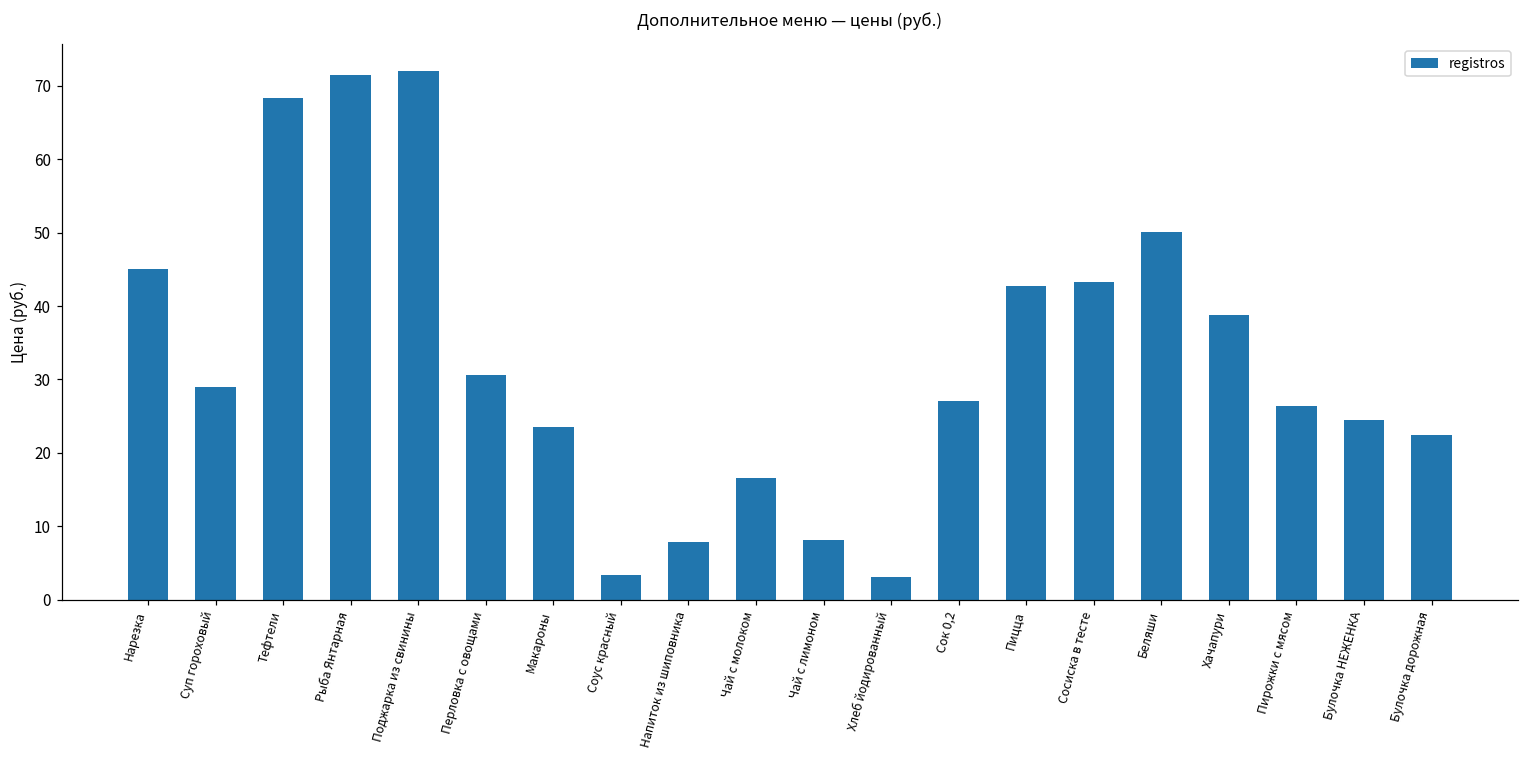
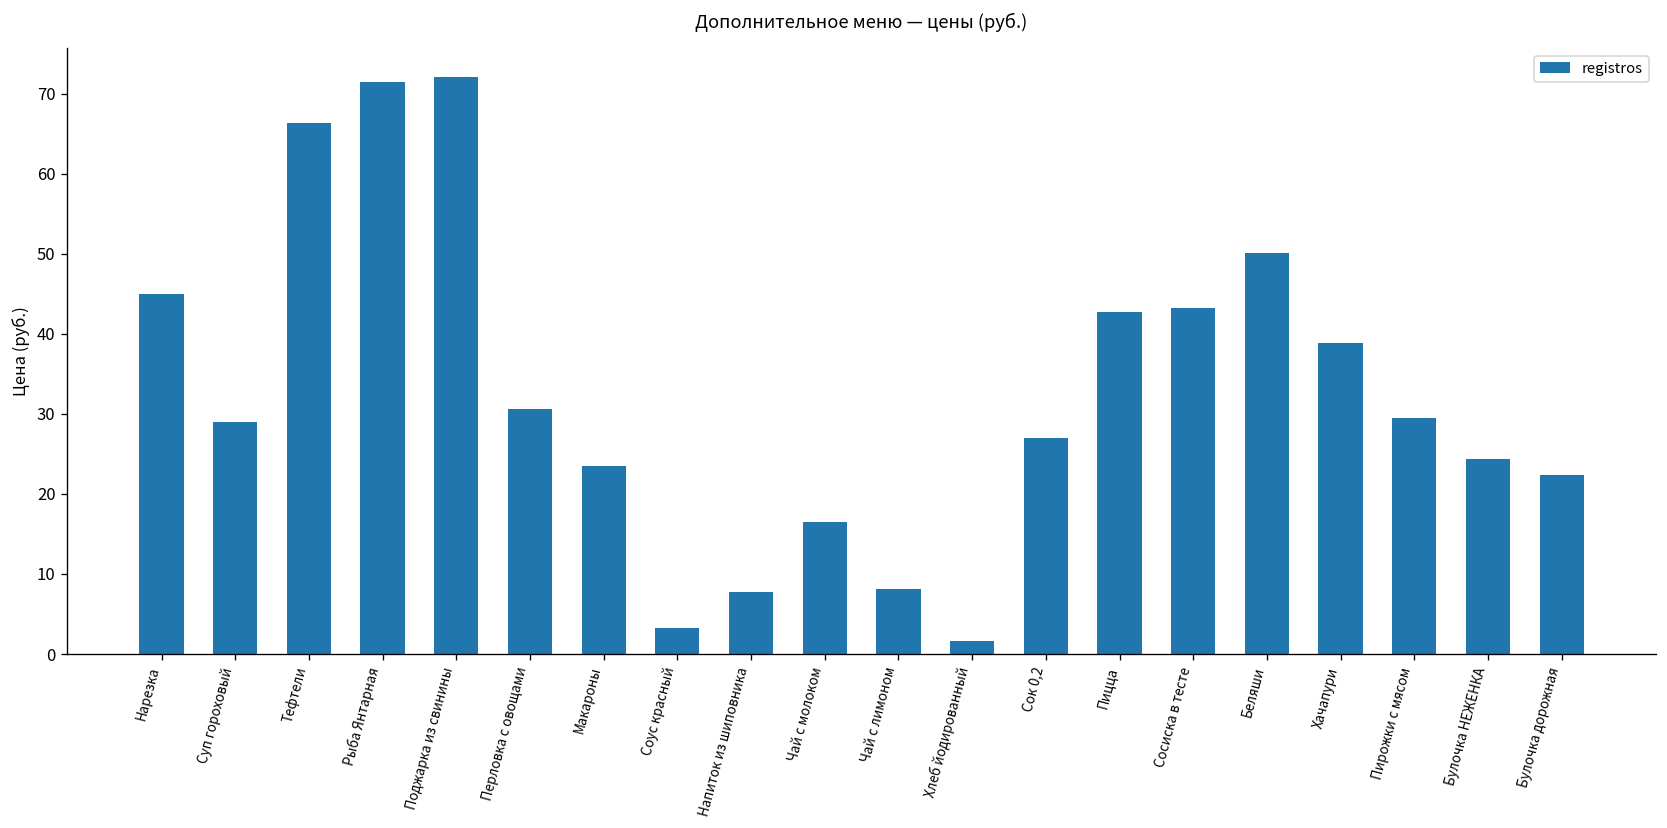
  {
    "Нарезка": 45,
    "Суп гороховый": 29,
-   "Тефтели": 68,
+   "Тефтели": 66,
    "Рыба Янтарная": 72,
    "Поджарка из свинины": 72,
    "Перловка с овощами": 31,
    "Макароны": 24,
    "Соус красный": 3,
    "Напиток из шиповника": 8,
    "Чай с молоком": 17,
    "Чай с лимоном": 8,
-   "Хлеб йодированный": 3,
+   "Хлеб йодированный": 2,
    "Сок 0,2": 27,
    "Пицца": 43,
    "Сосиска в тесте": 43,
    "Беляши": 50,
    "Хачапури": 39,
-   "Пирожки с мясом": 26,
+   "Пирожки с мясом": 29,
    "Булочка НЕЖЕНКА": 24,
    "Булочка дорожная": 22
  }
